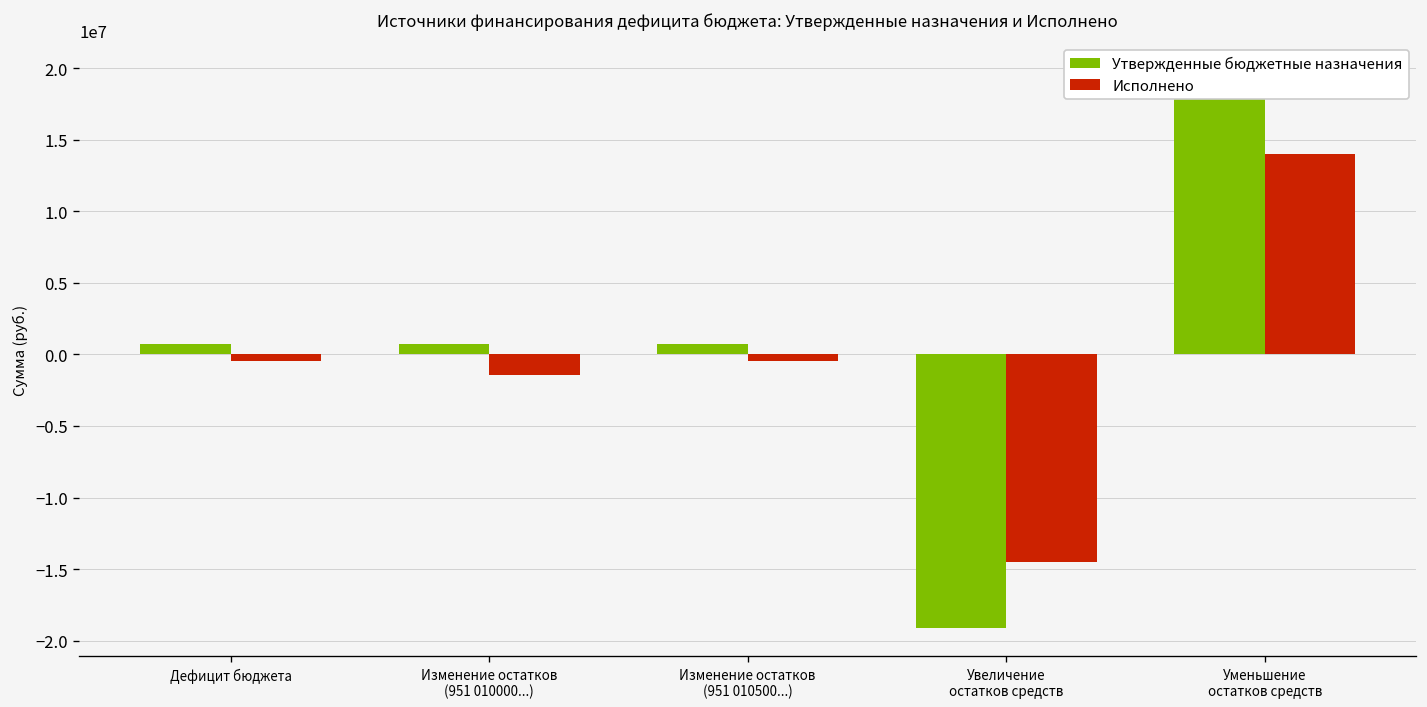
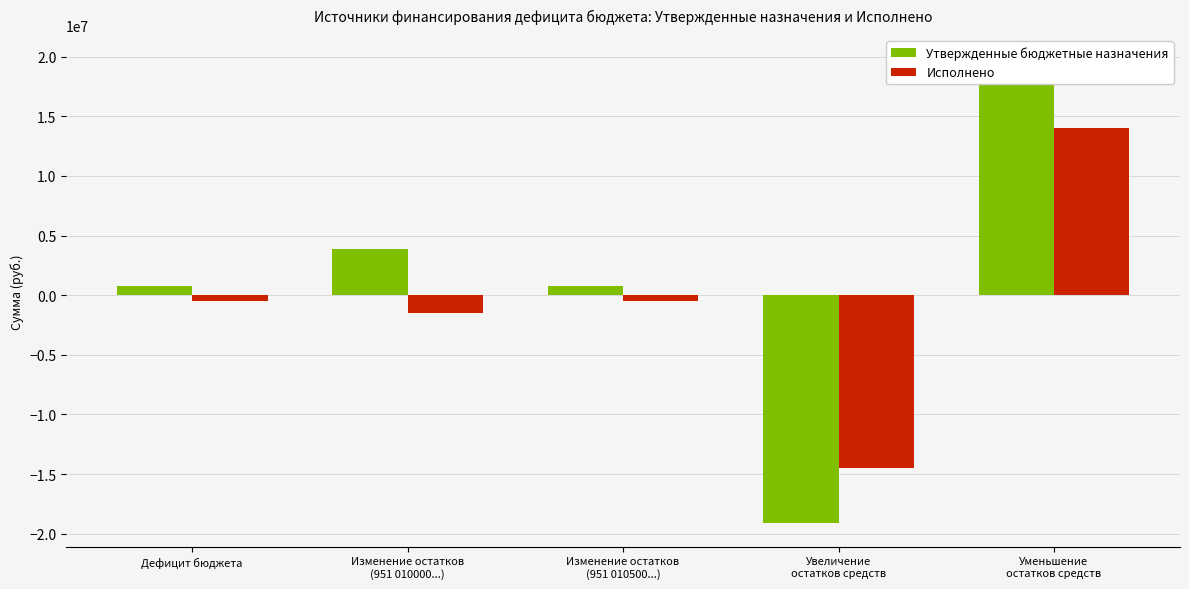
  {
    "Утвержденные бюджетные назначения": {
      "Дефицит бюджета": 700000,
-     "Изменение остатков (951 010000...)": 700000,
+     "Изменение остатков (951 010000...)": 3900000,
      "Изменение остатков (951 010500...)": 700000,
      "Увеличение остатков средств": -19100000
    },
    "Исполнено": {
      "Дефицит бюджета": -500000,
      "Изменение остатков (951 010000...)": -1500000,
      "Изменение остатков (951 010500...)": -500000,
      "Увеличение остатков средств": -14500000,
      "Уменьшение остатков средств": 14000000
    }
  }
